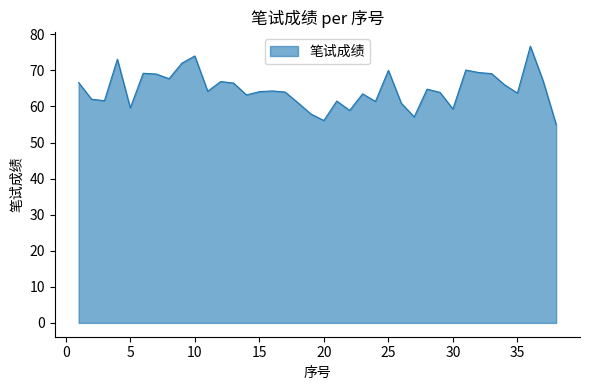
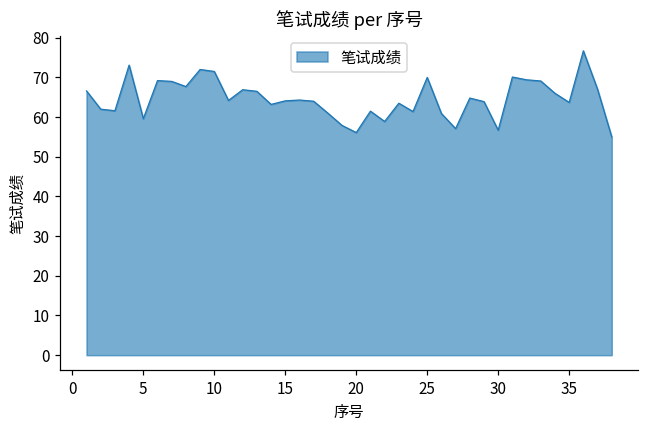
  {
    "5": 60,
-   "10": 74,
+   "10": 72,
    "15": 64,
    "20": 56,
    "25": 70,
-   "30": 59,
+   "30": 57,
    "35": 64
  }
